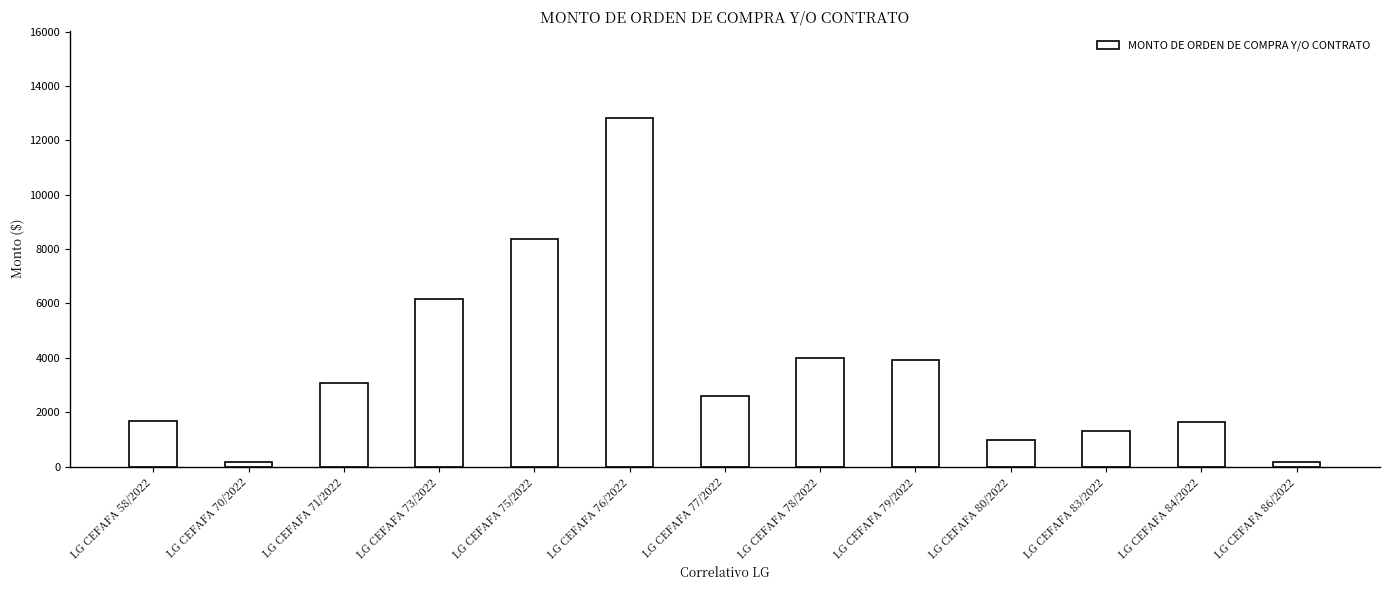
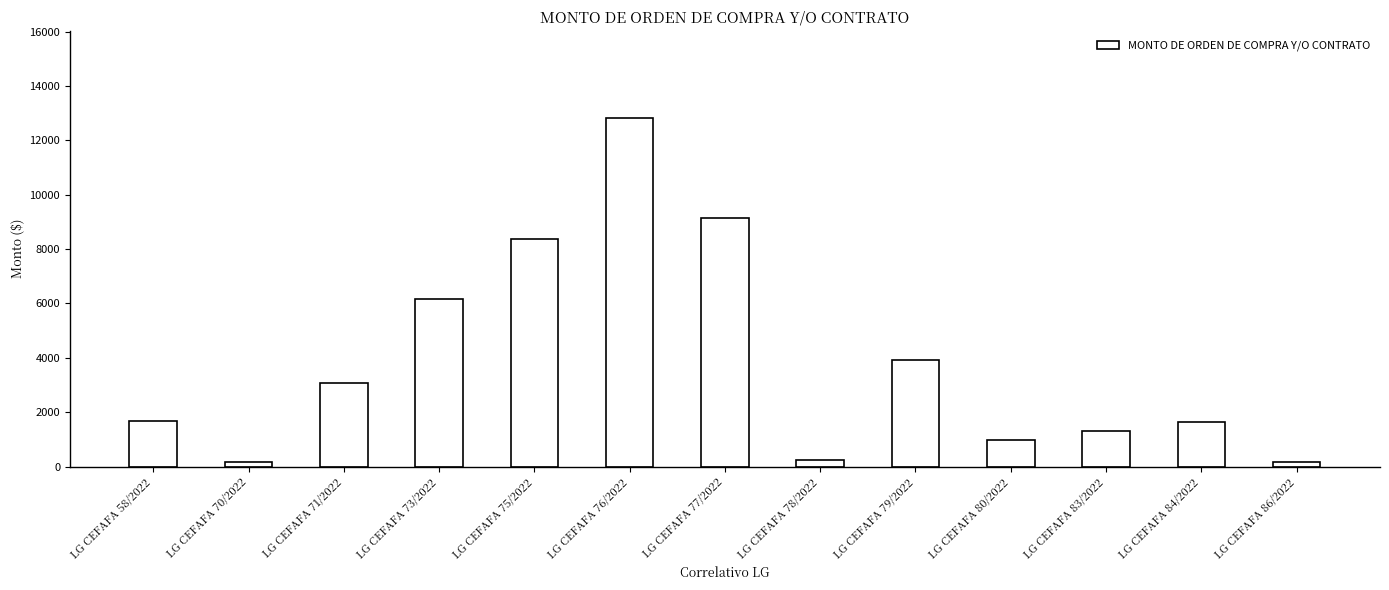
  {
    "LG CEFAFA 58/2022": 1700,
    "LG CEFAFA 70/2022": 200,
    "LG CEFAFA 71/2022": 3100,
    "LG CEFAFA 73/2022": 6200,
    "LG CEFAFA 75/2022": 8400,
    "LG CEFAFA 76/2022": 12800,
-   "LG CEFAFA 77/2022": 2600,
-   "LG CEFAFA 78/2022": 4000,
+   "LG CEFAFA 77/2022": 9200,
+   "LG CEFAFA 78/2022": 200,
    "LG CEFAFA 79/2022": 3900,
    "LG CEFAFA 80/2022": 1000,
    "LG CEFAFA 83/2022": 1300,
    "LG CEFAFA 84/2022": 1600,
    "LG CEFAFA 86/2022": 100
  }
